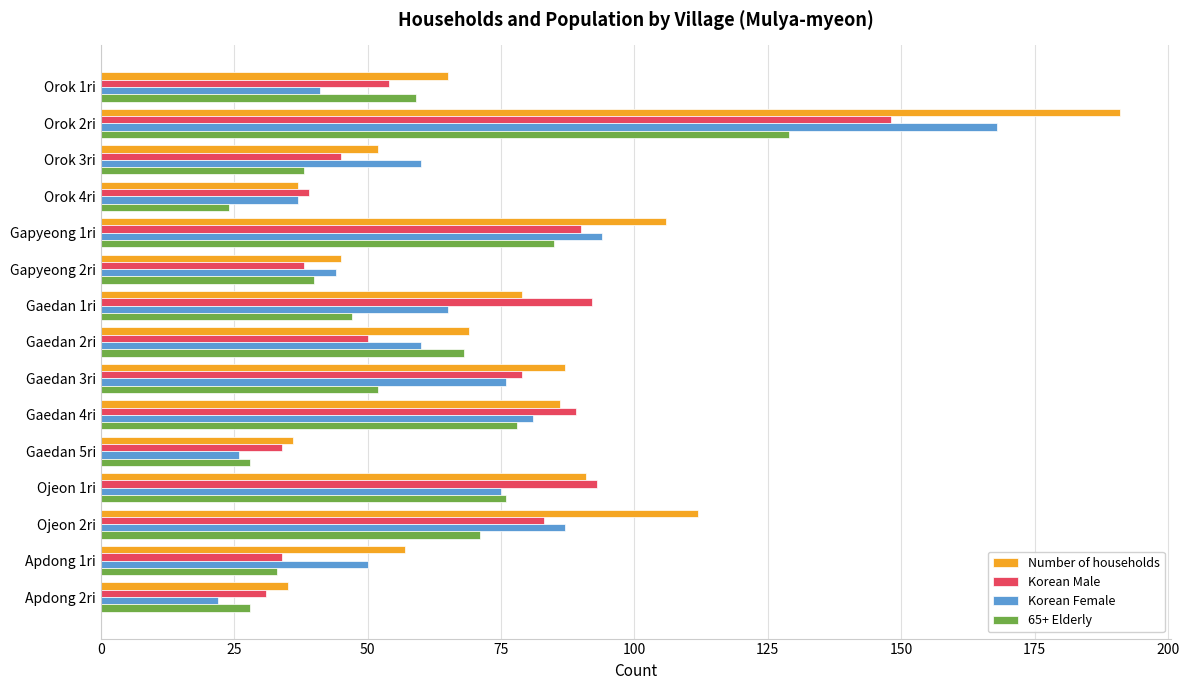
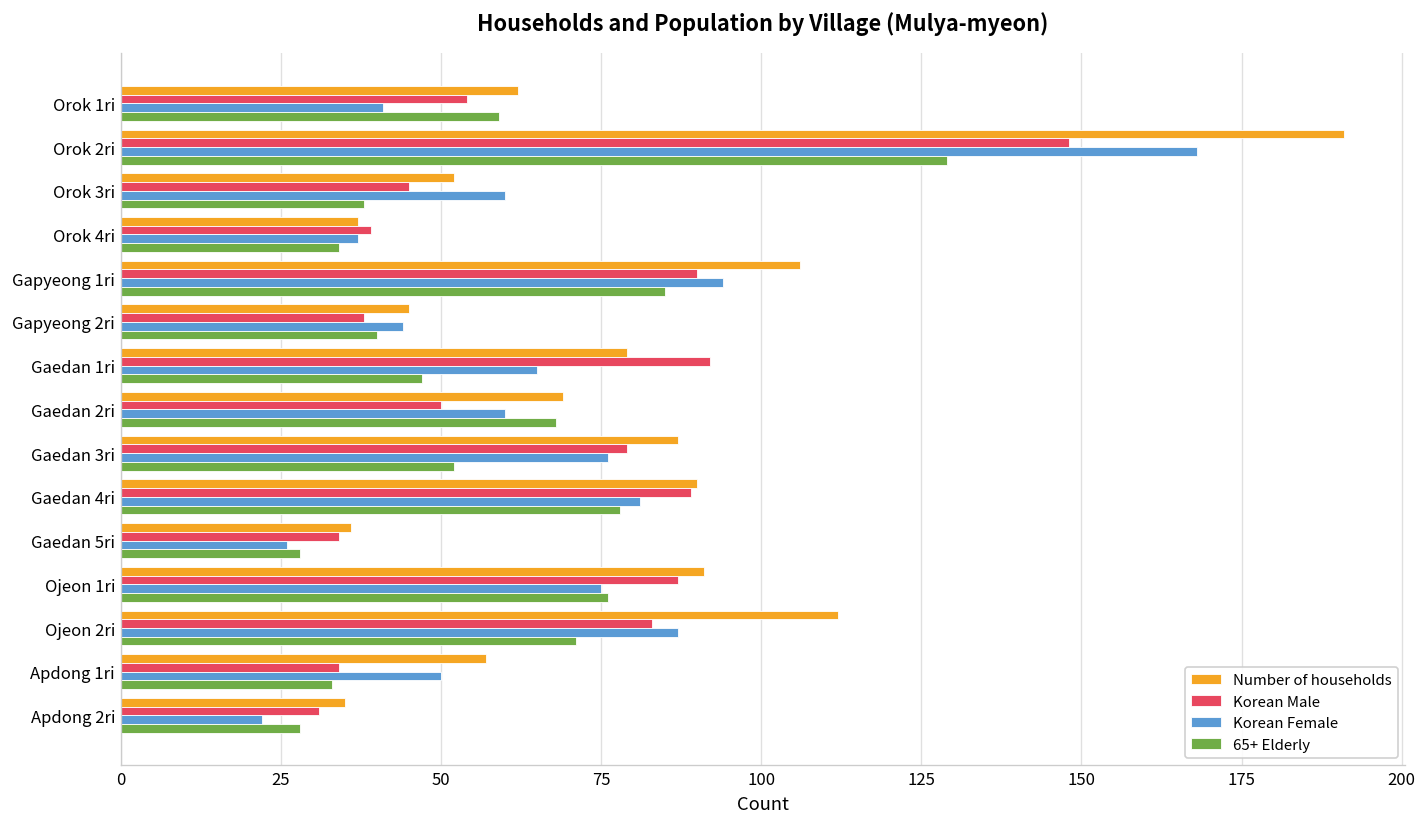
  {
    "Number of households": {
-     "Orok 1ri": 65,
+     "Orok 1ri": 62,
      "Orok 2ri": 191,
      "Orok 3ri": 52,
      "Orok 4ri": 37,
      "Gapyeong 1ri": 106,
      "Gapyeong 2ri": 45,
      "Gaedan 1ri": 79,
      "Gaedan 2ri": 69,
      "Gaedan 3ri": 87,
-     "Gaedan 4ri": 86,
+     "Gaedan 4ri": 90,
      "Gaedan 5ri": 36,
      "Ojeon 1ri": 91,
      "Ojeon 2ri": 112,
      "Apdong 1ri": 57,
      "Apdong 2ri": 35
    },
    "Korean Male": {
      "Orok 1ri": 54,
      "Orok 2ri": 148,
      "Orok 3ri": 45,
      "Orok 4ri": 39,
      "Gapyeong 1ri": 90,
      "Gapyeong 2ri": 38,
      "Gaedan 1ri": 92,
      "Gaedan 2ri": 50,
      "Gaedan 3ri": 79,
      "Gaedan 4ri": 89,
      "Gaedan 5ri": 34,
-     "Ojeon 1ri": 93,
+     "Ojeon 1ri": 87,
      "Ojeon 2ri": 83,
      "Apdong 1ri": 34,
      "Apdong 2ri": 31
    },
    "Korean Female": {
      "Orok 1ri": 41,
      "Orok 2ri": 168,
      "Orok 3ri": 60,
      "Orok 4ri": 37,
      "Gapyeong 1ri": 94,
      "Gapyeong 2ri": 44,
      "Gaedan 1ri": 65,
      "Gaedan 2ri": 60,
      "Gaedan 3ri": 76,
      "Gaedan 4ri": 81,
      "Gaedan 5ri": 26,
      "Ojeon 1ri": 75,
      "Ojeon 2ri": 87,
      "Apdong 1ri": 50,
      "Apdong 2ri": 22
    },
    "65+ Elderly": {
      "Orok 1ri": 59,
      "Orok 2ri": 129,
      "Orok 3ri": 38,
-     "Orok 4ri": 24,
+     "Orok 4ri": 34,
      "Gapyeong 1ri": 85,
      "Gapyeong 2ri": 40,
      "Gaedan 1ri": 47,
      "Gaedan 2ri": 68,
      "Gaedan 3ri": 52,
      "Gaedan 4ri": 78,
      "Gaedan 5ri": 28,
      "Ojeon 1ri": 76,
      "Ojeon 2ri": 71,
      "Apdong 1ri": 33,
      "Apdong 2ri": 28
    }
  }
